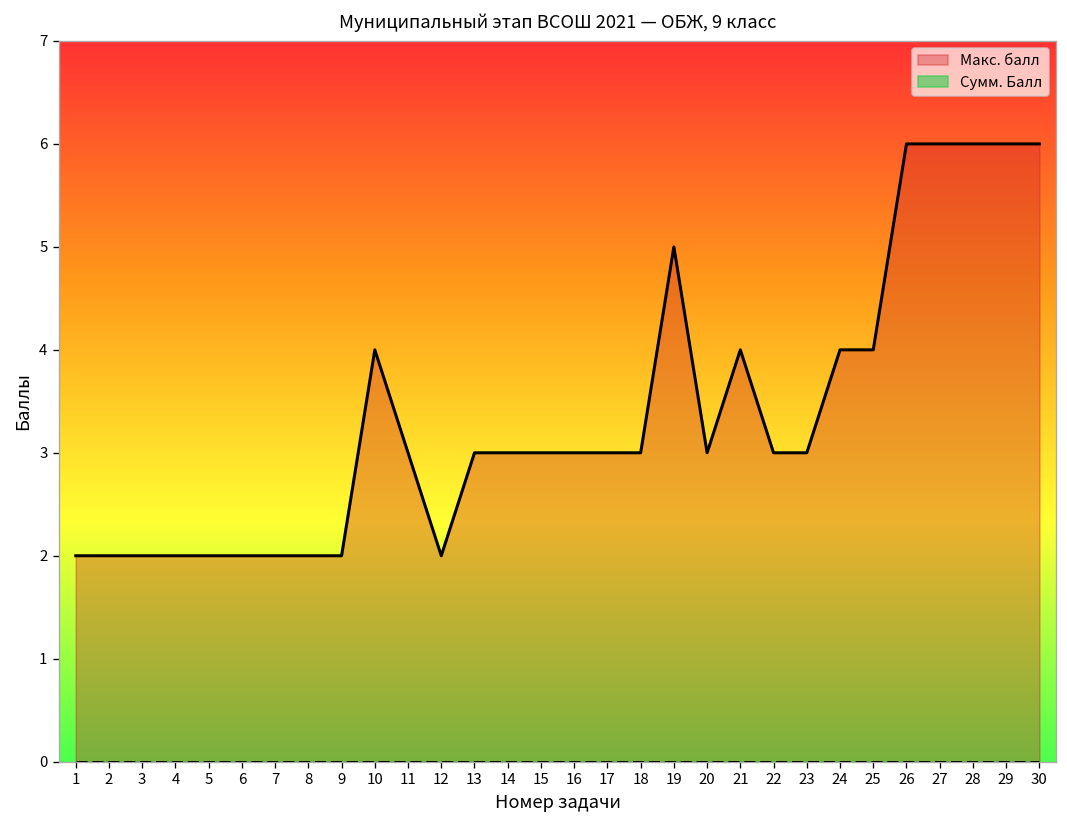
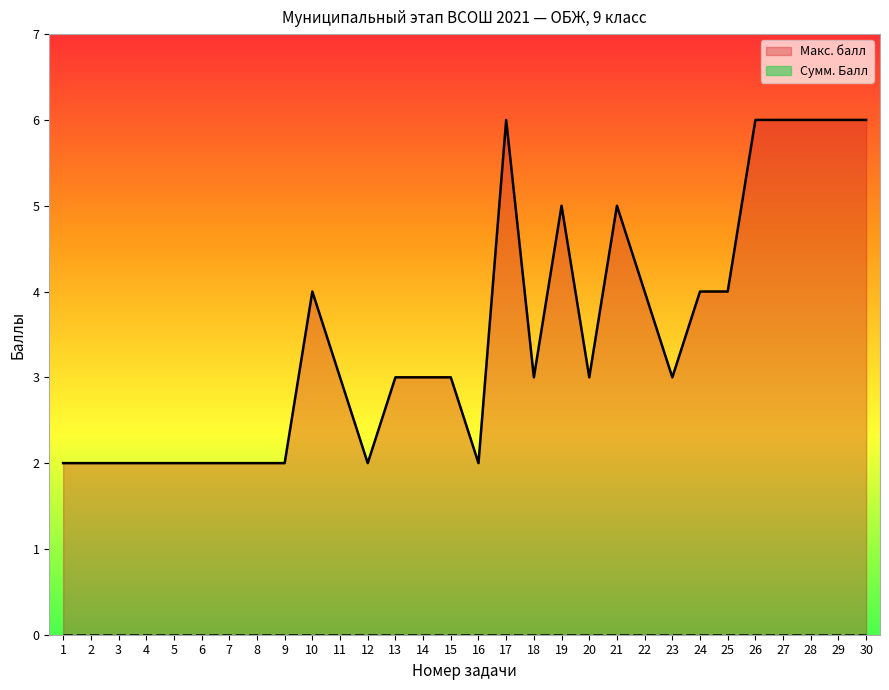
  {
    "Макс. балл": {
      "1": 2,
      "2": 2,
      "3": 2,
      "4": 2,
      "5": 2,
      "6": 2,
      "7": 2,
      "8": 2,
      "9": 2,
      "10": 4,
      "11": 3,
      "12": 2,
      "13": 3,
      "14": 3,
      "15": 3,
-     "16": 3,
-     "17": 3,
+     "16": 2,
+     "17": 6,
      "18": 3,
      "19": 5,
      "20": 3,
-     "21": 4,
-     "22": 3,
+     "21": 5,
+     "22": 4,
      "23": 3,
      "24": 4,
      "25": 4,
      "26": 6,
      "27": 6,
      "28": 6,
      "29": 6,
      "30": 6
    },
    "Сумм. Балл": {
      "1": 0,
      "2": 0,
      "3": 0,
      "4": 0,
      "5": 0,
      "6": 0,
      "7": 0,
      "8": 0,
      "9": 0,
      "10": 0,
      "11": 0,
      "12": 0,
      "13": 0,
      "14": 0,
      "15": 0,
      "16": 0,
      "17": 0,
      "18": 0,
      "19": 0,
      "20": 0,
      "21": 0,
      "22": 0,
      "23": 0,
      "24": 0,
      "25": 0,
      "26": 0,
      "27": 0,
      "28": 0,
      "29": 0,
      "30": 0
    }
  }
